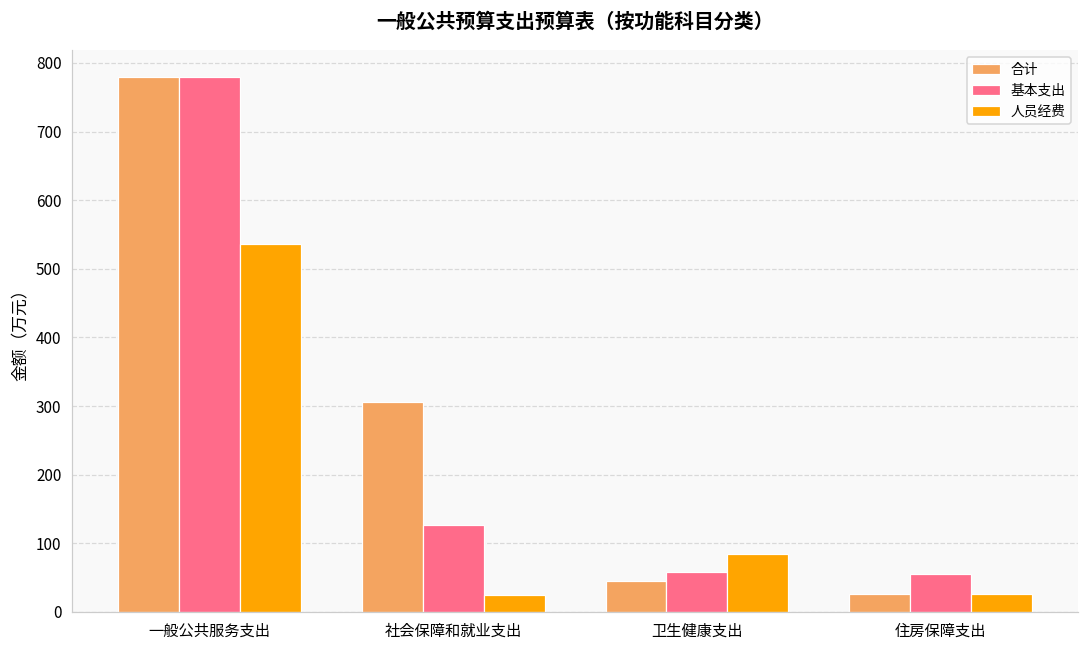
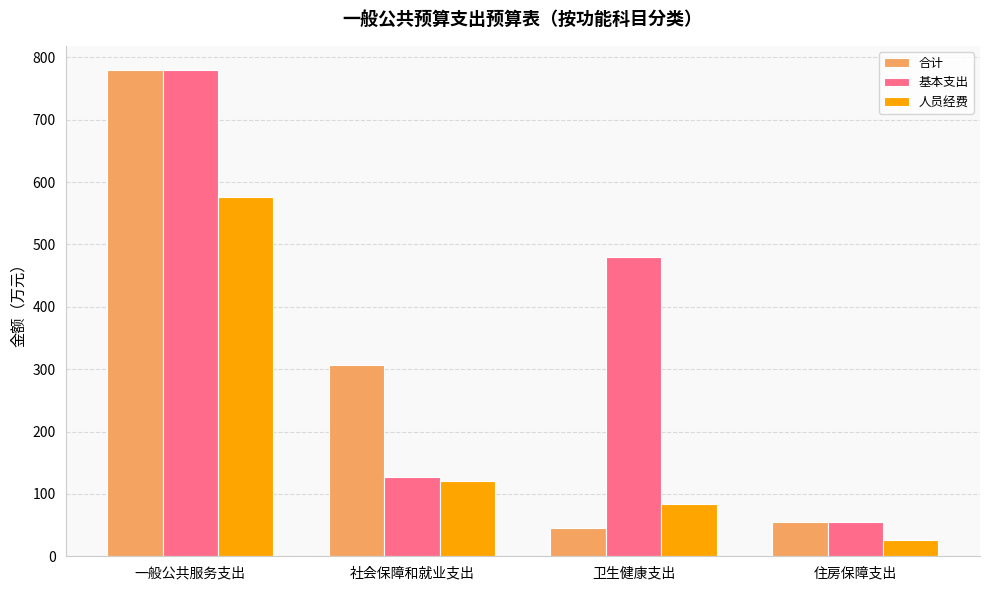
  {
    "合计": {
      "一般公共服务支出": 780,
      "社会保障和就业支出": 310,
      "卫生健康支出": 40,
-     "住房保障支出": 30
+     "住房保障支出": 60
    },
    "基本支出": {
      "一般公共服务支出": 780,
      "社会保障和就业支出": 130,
-     "卫生健康支出": 60,
+     "卫生健康支出": 480,
      "住房保障支出": 60
    },
    "人员经费": {
-     "一般公共服务支出": 540,
-     "社会保障和就业支出": 30,
+     "一般公共服务支出": 580,
+     "社会保障和就业支出": 120,
      "卫生健康支出": 80,
      "住房保障支出": 30
    }
  }
